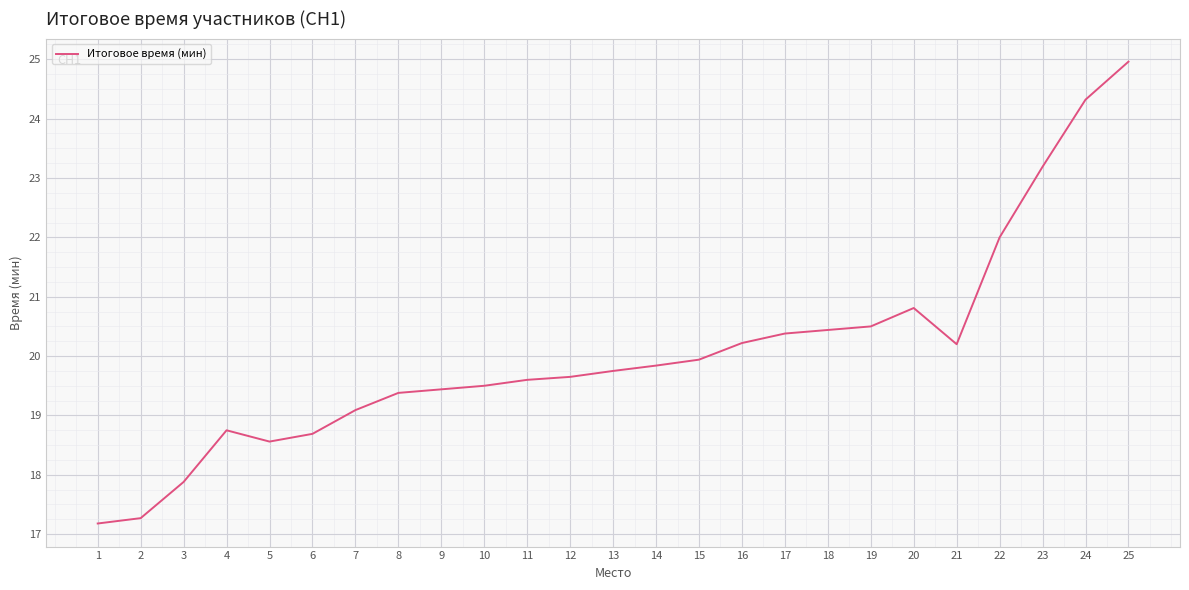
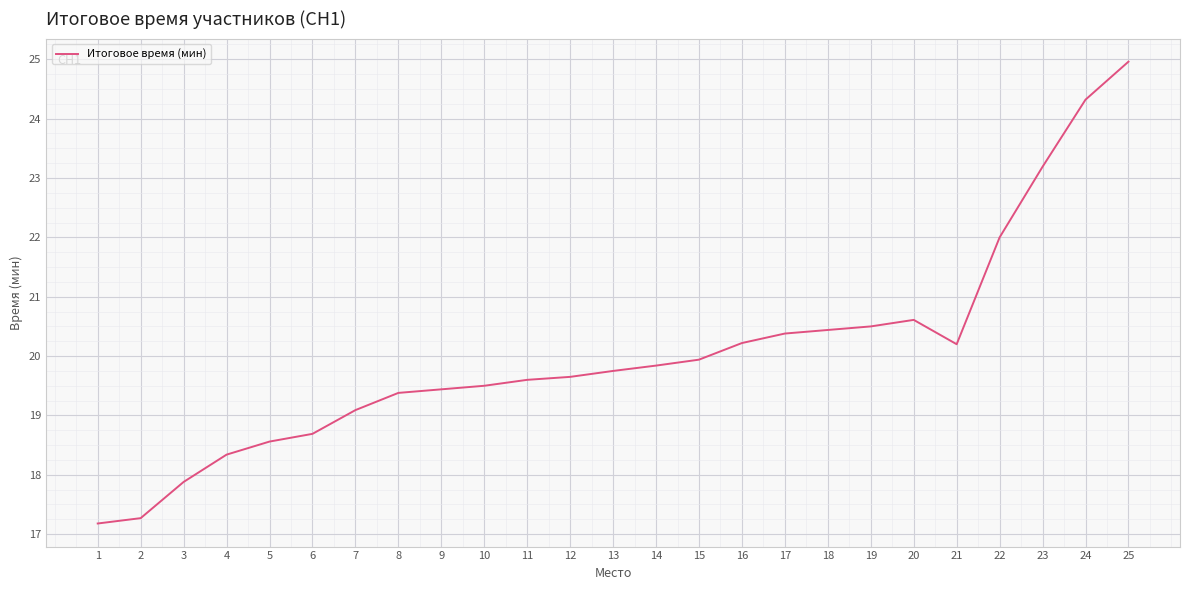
  {
    "1": 17.2,
    "2": 17.3,
    "3": 17.9,
-   "4": 18.8,
+   "4": 18.3,
    "5": 18.6,
    "6": 18.7,
    "7": 19.1,
    "8": 19.4,
    "9": 19.4,
    "10": 19.5,
    "11": 19.6,
    "12": 19.7,
    "13": 19.8,
    "14": 19.8,
    "15": 19.9,
    "16": 20.2,
    "17": 20.4,
    "18": 20.4,
    "19": 20.5,
-   "20": 20.8,
+   "20": 20.6,
    "21": 20.2,
    "22": 22.0,
    "23": 23.2,
    "24": 24.3,
    "25": 25.0
  }
